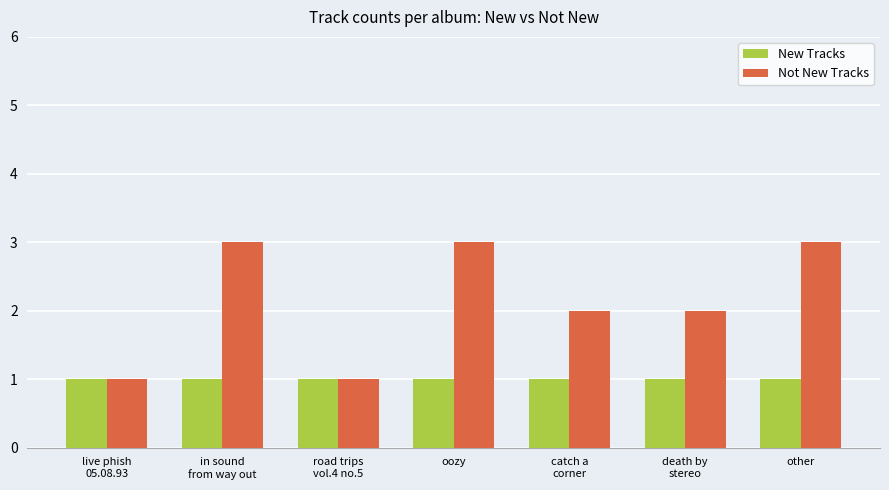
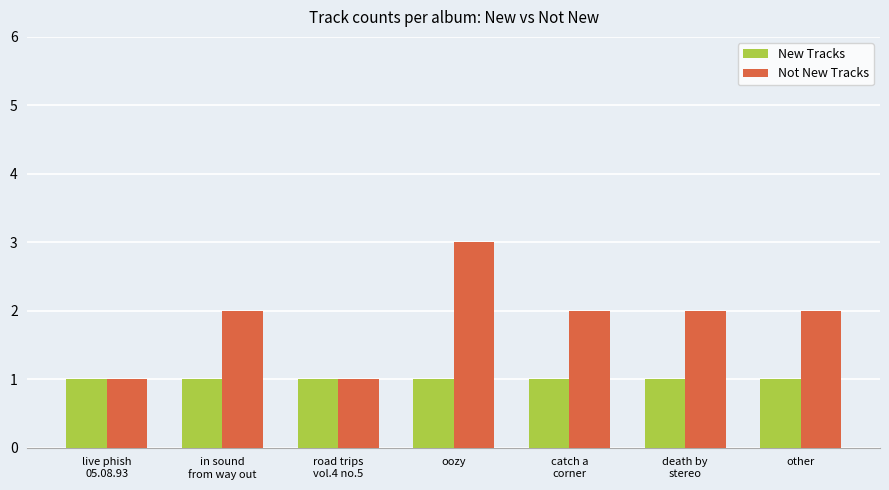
  {
    "New Tracks": {
      "live phish 05.08.93": 1,
      "in sound from way out": 1,
      "road trips vol.4 no.5": 1,
      "oozy": 1,
      "catch a corner": 1,
      "death by stereo": 1,
      "other": 1
    },
    "Not New Tracks": {
      "live phish 05.08.93": 1,
-     "in sound from way out": 3,
+     "in sound from way out": 2,
      "road trips vol.4 no.5": 1,
      "oozy": 3,
      "catch a corner": 2,
      "death by stereo": 2,
-     "other": 3
+     "other": 2
    }
  }
